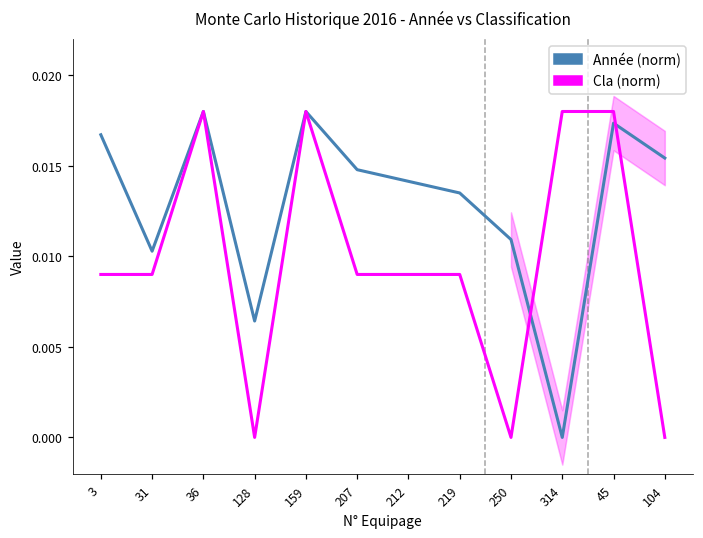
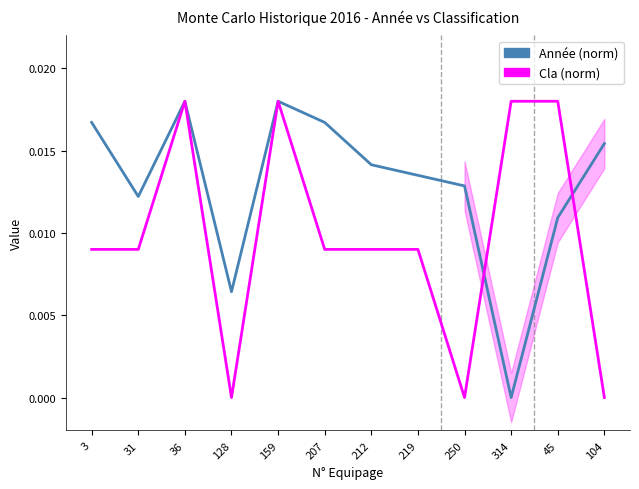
  {
    "Année (norm)": {
      "3": 0.0167,
-     "31": 0.0103,
+     "31": 0.0122,
      "128": 0.0064,
-     "207": 0.0148,
+     "207": 0.0167,
      "212": 0.0141,
      "219": 0.0135,
-     "250": 0.0109,
+     "250": 0.0129,
      "314": 0.0000,
-     "45": 0.0174,
+     "45": 0.0109,
      "104": 0.0154
    }
  }
